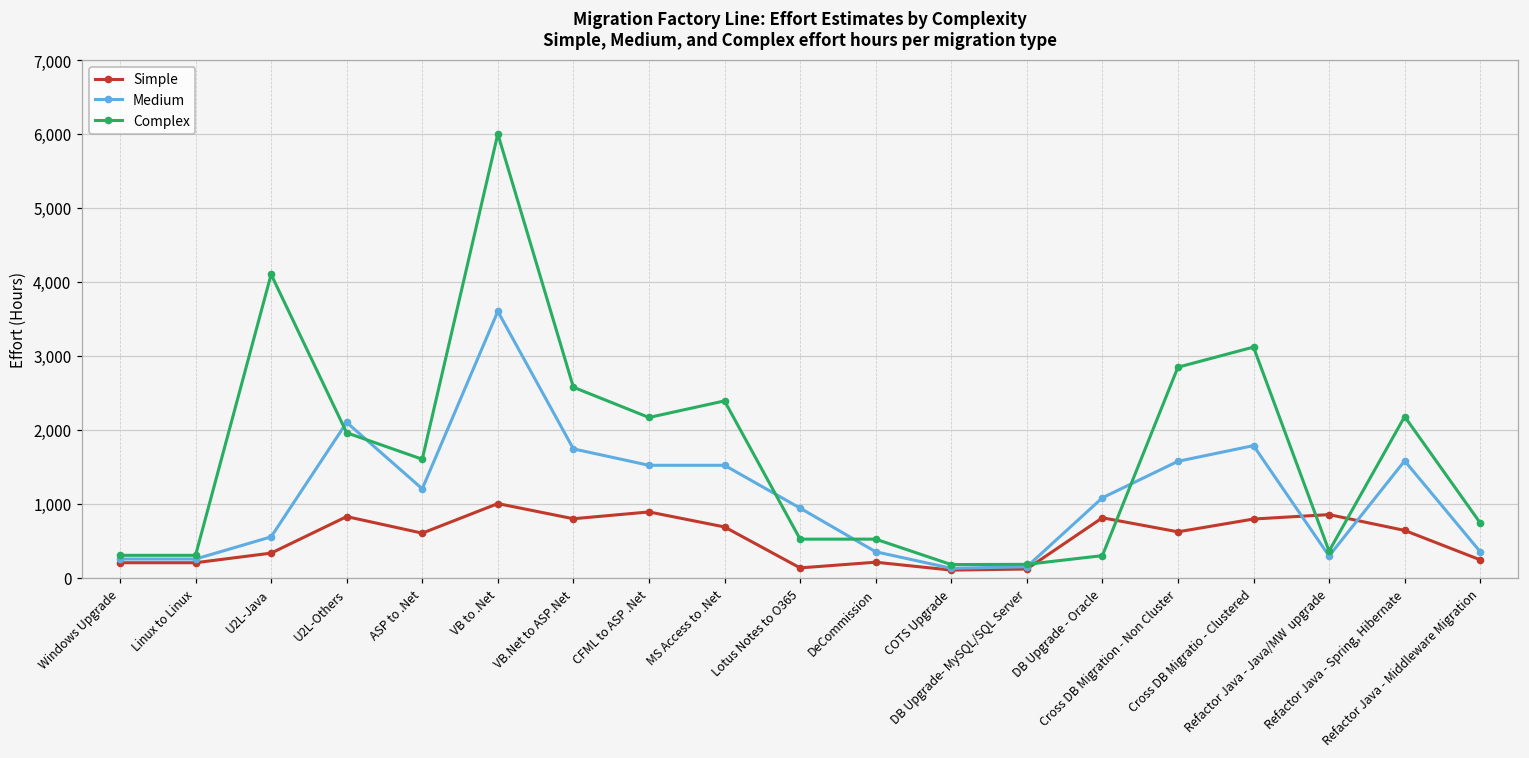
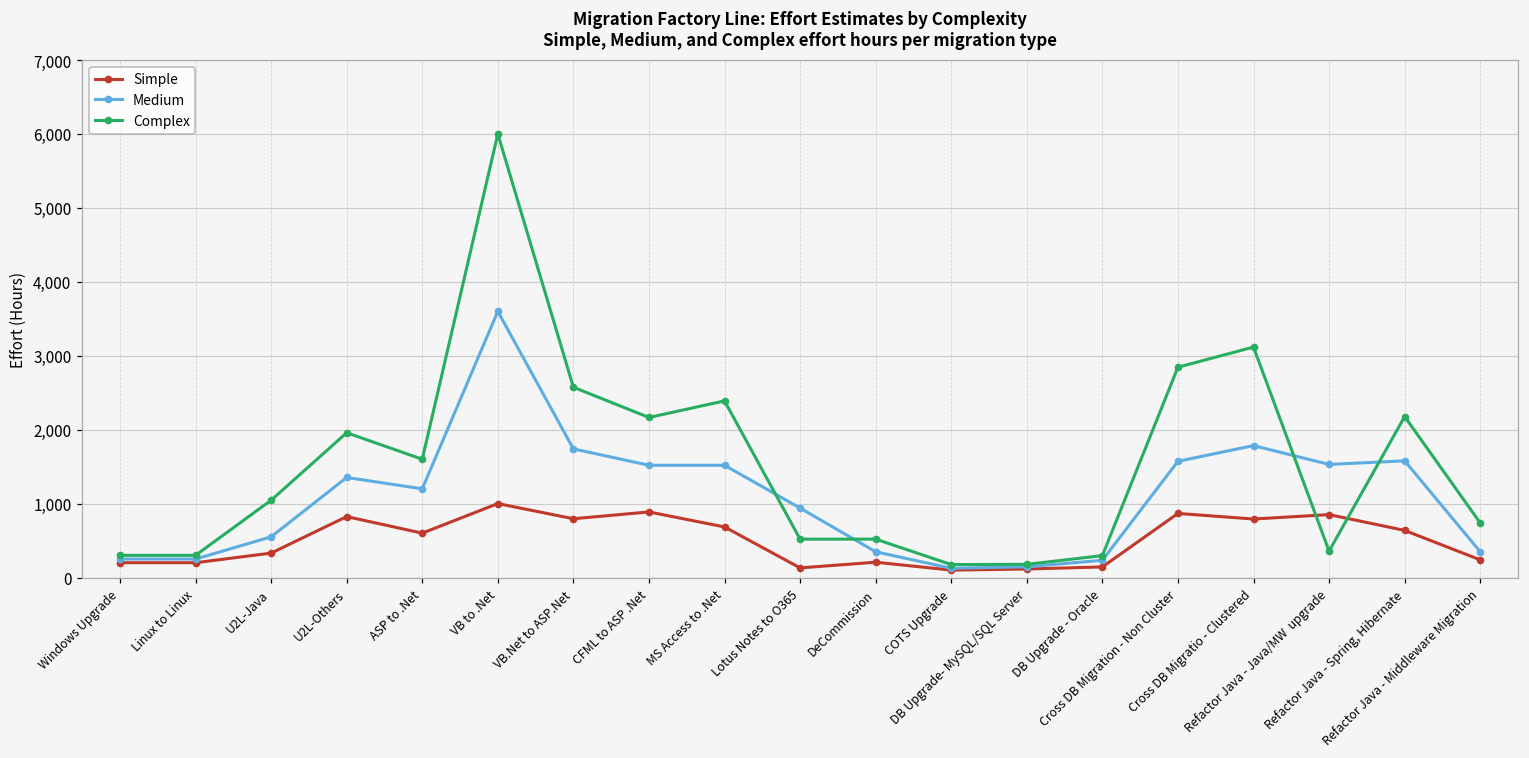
  {
    "Simple": {
      "Windows Upgrade": "200",
      "Linux to Linux": "200",
      "U2L-Java": "300",
      "U2L-Others": "800",
      "ASP to .Net": "600",
      "VB to .Net": "1,000",
      "VB.Net to ASP.Net": "800",
      "CFML to ASP .Net": "900",
      "MS Access to .Net": "700",
      "Lotus Notes to O365": "100",
      "DeCommission": "200",
-     "DB Upgrade - Oracle": "800",
-     "Cross DB Migration - Non Cluster": "600",
+     "DB Upgrade - Oracle": "100",
+     "Cross DB Migration - Non Cluster": "900",
      "Cross DB Migratio - Clustered": "800",
      "Refactor Java - Java/MW upgrade": "900",
      "Refactor Java - Spring, Hibernate": "600",
      "Refactor Java - Middleware Migration": "200"
    },
    "Medium": {
      "Windows Upgrade": "300",
      "Linux to Linux": "300",
      "U2L-Java": "600",
-     "U2L-Others": "2,100",
+     "U2L-Others": "1,400",
      "ASP to .Net": "1,200",
      "VB to .Net": "3,600",
      "VB.Net to ASP.Net": "1,700",
      "CFML to ASP .Net": "1,500",
      "MS Access to .Net": "1,500",
      "Lotus Notes to O365": "900",
      "DeCommission": "300",
-     "DB Upgrade - Oracle": "1,100",
+     "DB Upgrade - Oracle": "200",
      "Cross DB Migration - Non Cluster": "1,600",
      "Cross DB Migratio - Clustered": "1,800",
-     "Refactor Java - Java/MW upgrade": "300",
+     "Refactor Java - Java/MW upgrade": "1,500",
      "Refactor Java - Spring, Hibernate": "1,600",
      "Refactor Java - Middleware Migration": "300"
    },
    "Complex": {
      "Windows Upgrade": "300",
      "Linux to Linux": "300",
-     "U2L-Java": "4,100",
+     "U2L-Java": "1,000",
      "U2L-Others": "2,000",
      "ASP to .Net": "1,600",
      "VB to .Net": "6,000",
      "VB.Net to ASP.Net": "2,600",
      "CFML to ASP .Net": "2,200",
      "MS Access to .Net": "2,400",
      "Lotus Notes to O365": "500",
      "DeCommission": "500",
      "COTS Upgrade": "200",
      "DB Upgrade - Oracle": "300",
      "Cross DB Migration - Non Cluster": "2,800",
      "Cross DB Migratio - Clustered": "3,100",
      "Refactor Java - Java/MW upgrade": "400",
      "Refactor Java - Spring, Hibernate": "2,200",
      "Refactor Java - Middleware Migration": "700"
    }
  }
